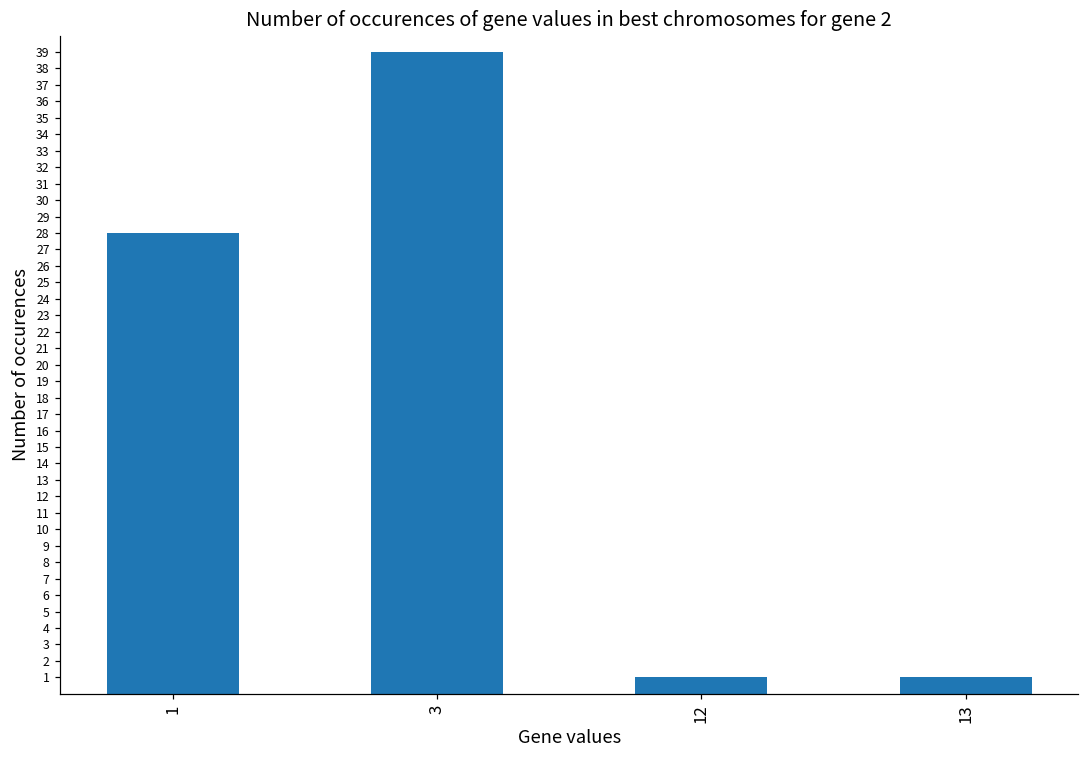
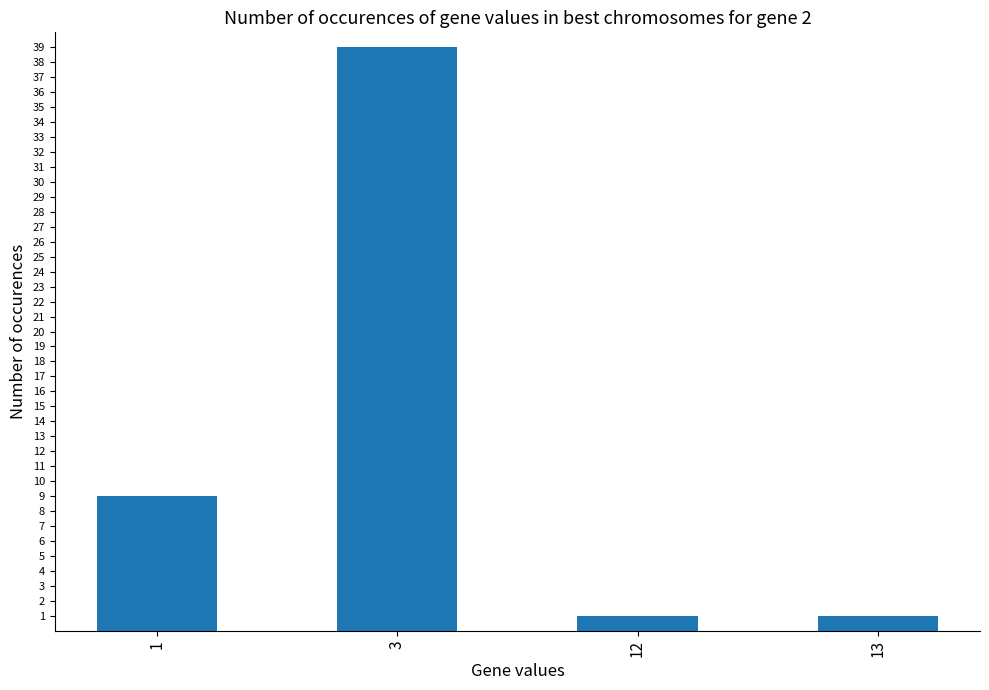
  {
-   "1": 28,
+   "1": 9,
    "3": 39,
    "12": 1,
    "13": 1
  }
